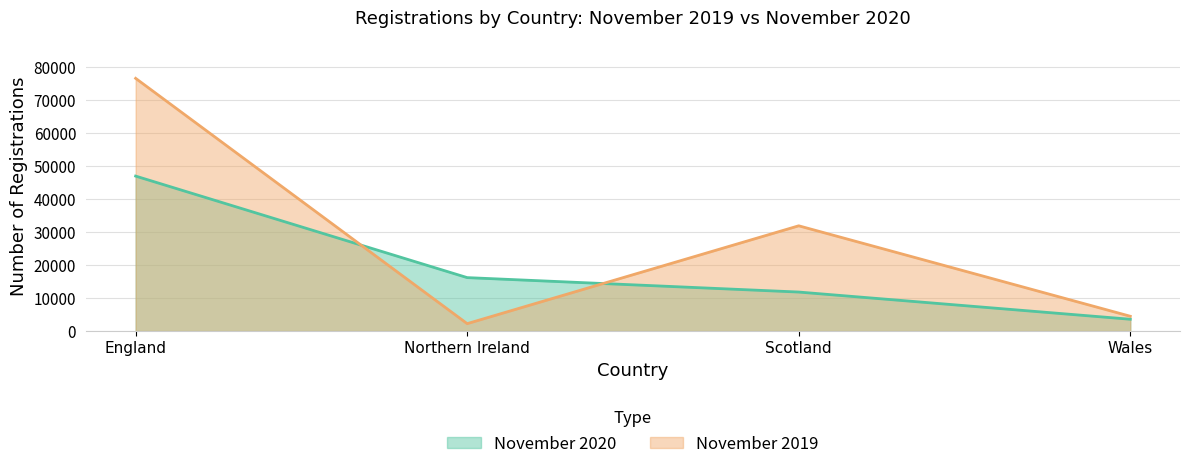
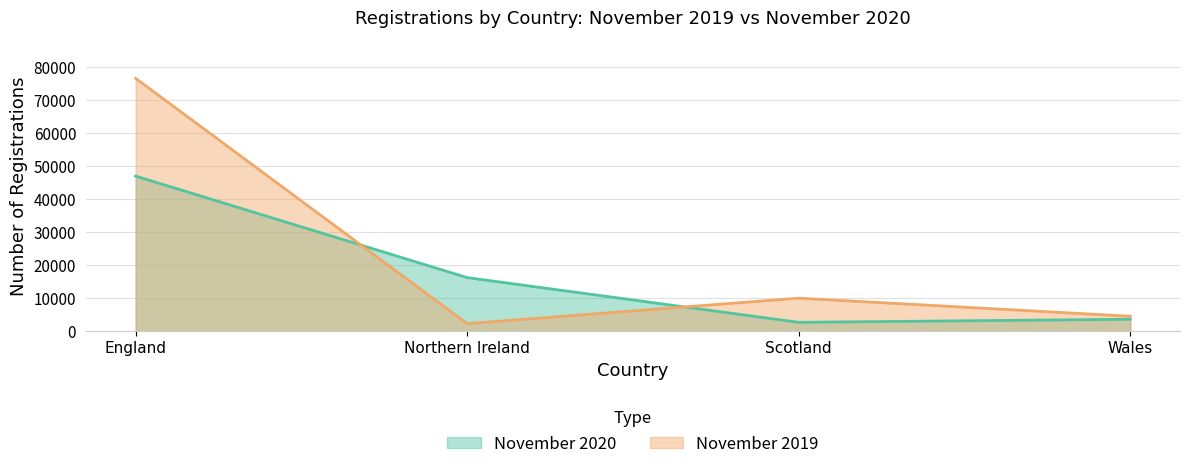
  {
    "November 2020": {
      "England": 47000,
      "Northern Ireland": 16000,
-     "Scotland": 12000,
+     "Scotland": 3000,
      "Wales": 4000
    },
    "November 2019": {
      "England": 77000,
      "Northern Ireland": 2000,
-     "Scotland": 32000,
+     "Scotland": 10000,
      "Wales": 4000
    }
  }
